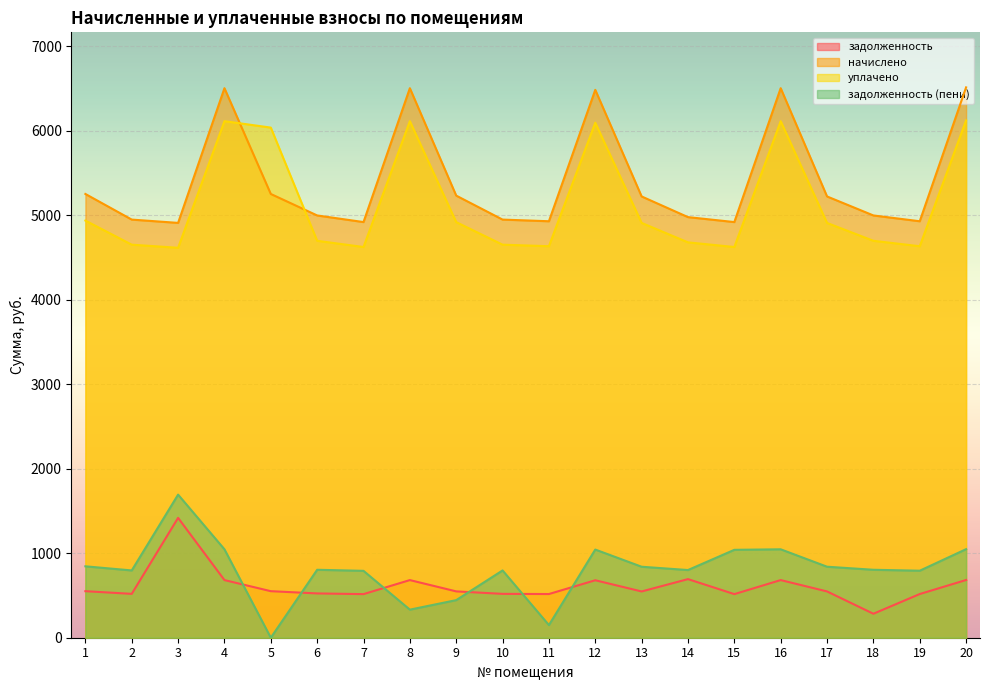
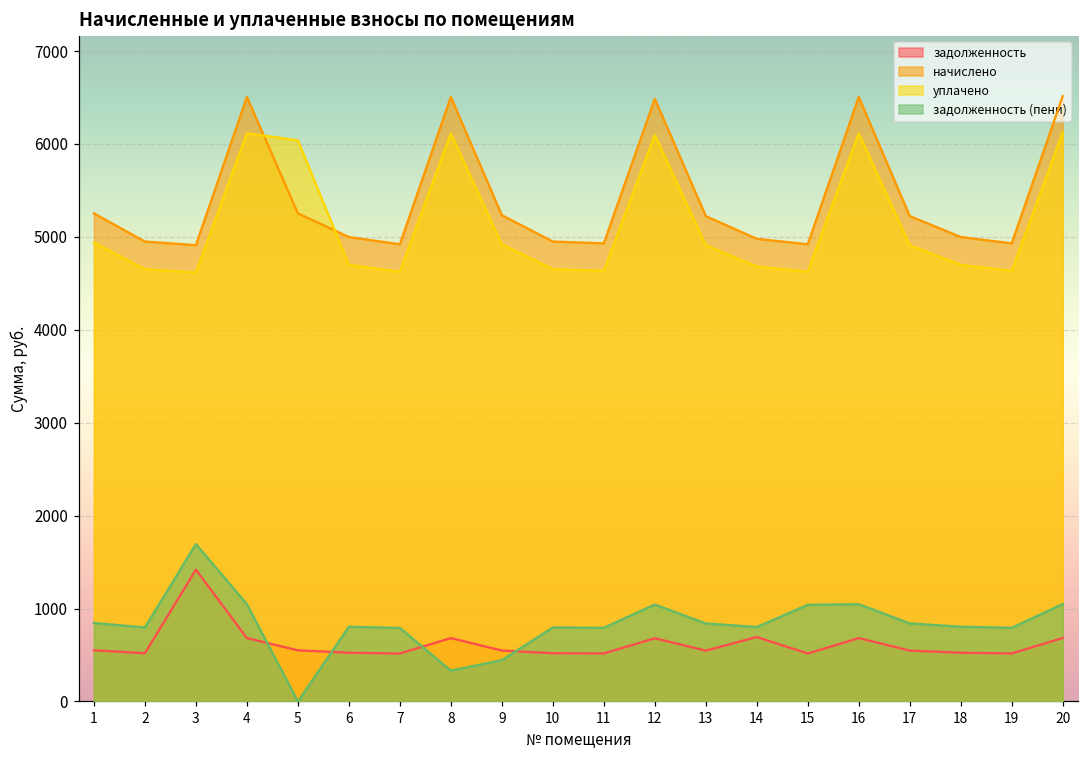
  {
    "задолженность": {
      "1": 600,
      "2": 500,
      "3": 1400,
      "4": 700,
      "5": 600,
      "6": 500,
      "7": 500,
      "8": 700,
      "9": 500,
      "10": 500,
      "11": 500,
      "12": 700,
      "13": 500,
      "14": 700,
      "15": 500,
      "16": 700,
      "17": 500,
-     "18": 300,
+     "18": 500,
      "19": 500,
      "20": 700
    },
    "задолженность (пени)": {
      "1": 800,
      "2": 800,
      "3": 1700,
      "4": 1000,
      "5": 0,
      "6": 800,
      "7": 800,
      "8": 300,
      "9": 400,
      "10": 800,
-     "11": 100,
+     "11": 800,
      "12": 1000,
      "13": 800,
      "14": 800,
      "15": 1000,
      "16": 1000,
      "17": 800,
      "18": 800,
      "19": 800,
      "20": 1000
    }
  }
